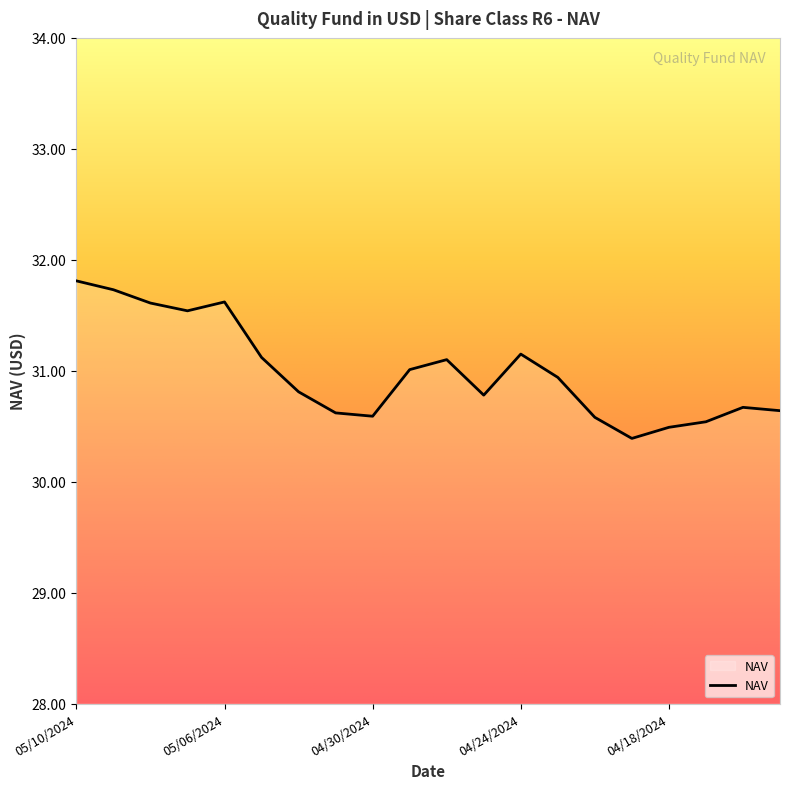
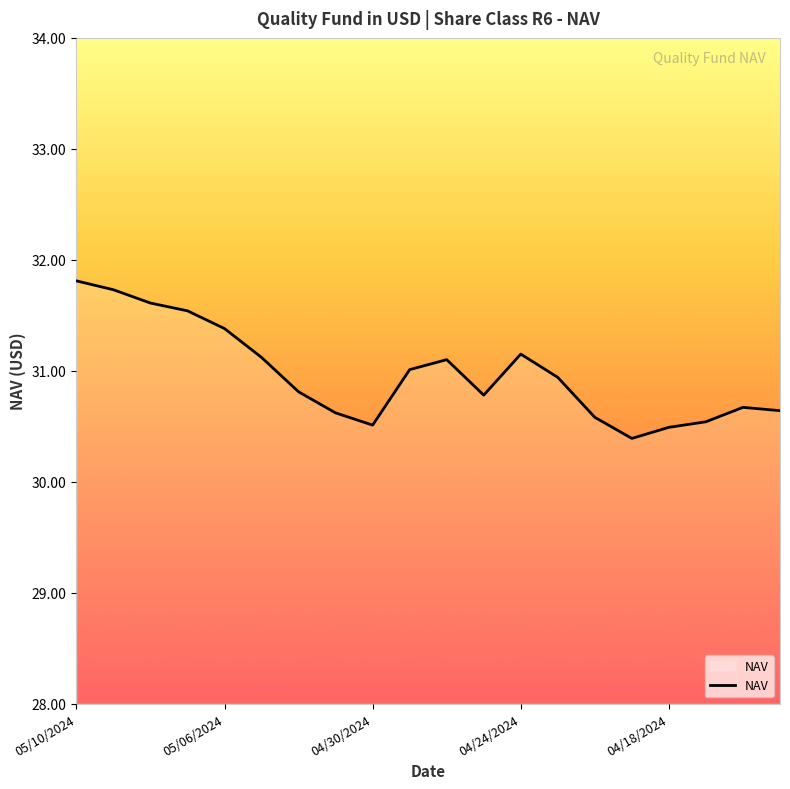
  {
    "05/10/2024": 31.81,
-   "05/06/2024": 31.62,
-   "04/30/2024": 30.59,
+   "05/06/2024": 31.38,
+   "04/30/2024": 30.51,
    "04/24/2024": 31.15,
    "04/18/2024": 30.49
  }
